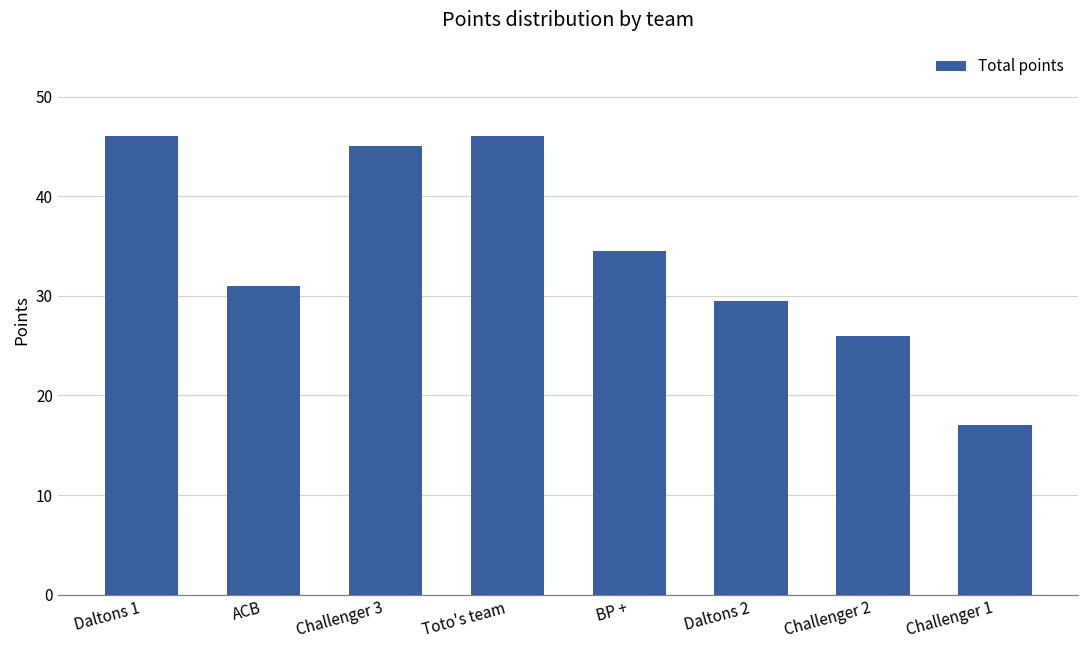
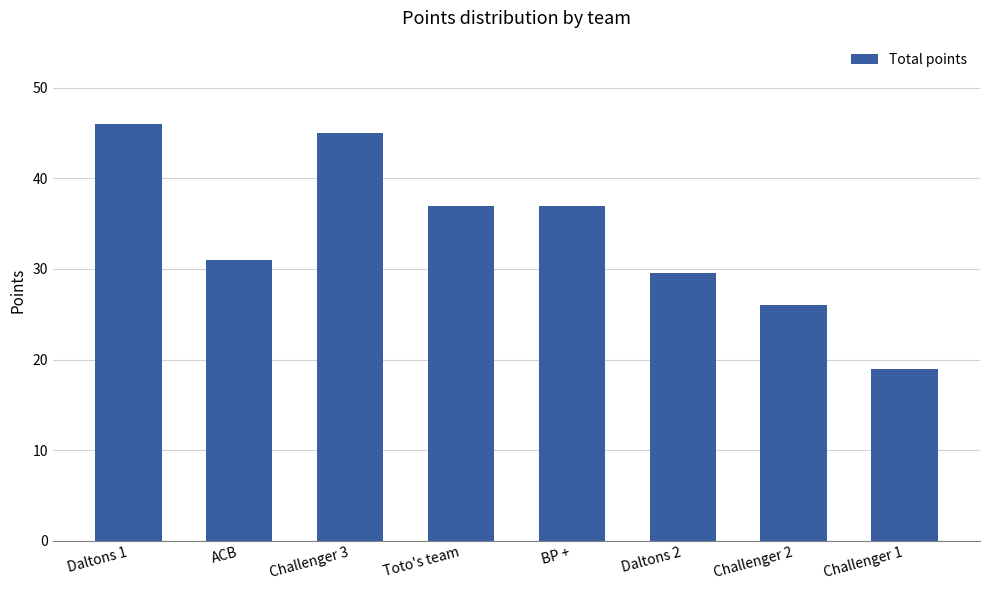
  {
    "Daltons 1": 46,
    "ACB": 31,
    "Challenger 3": 45,
-   "Toto's team": 46,
-   "BP +": 35,
+   "Toto's team": 37,
+   "BP +": 37,
    "Daltons 2": 30,
    "Challenger 2": 26,
-   "Challenger 1": 17
+   "Challenger 1": 19
  }
